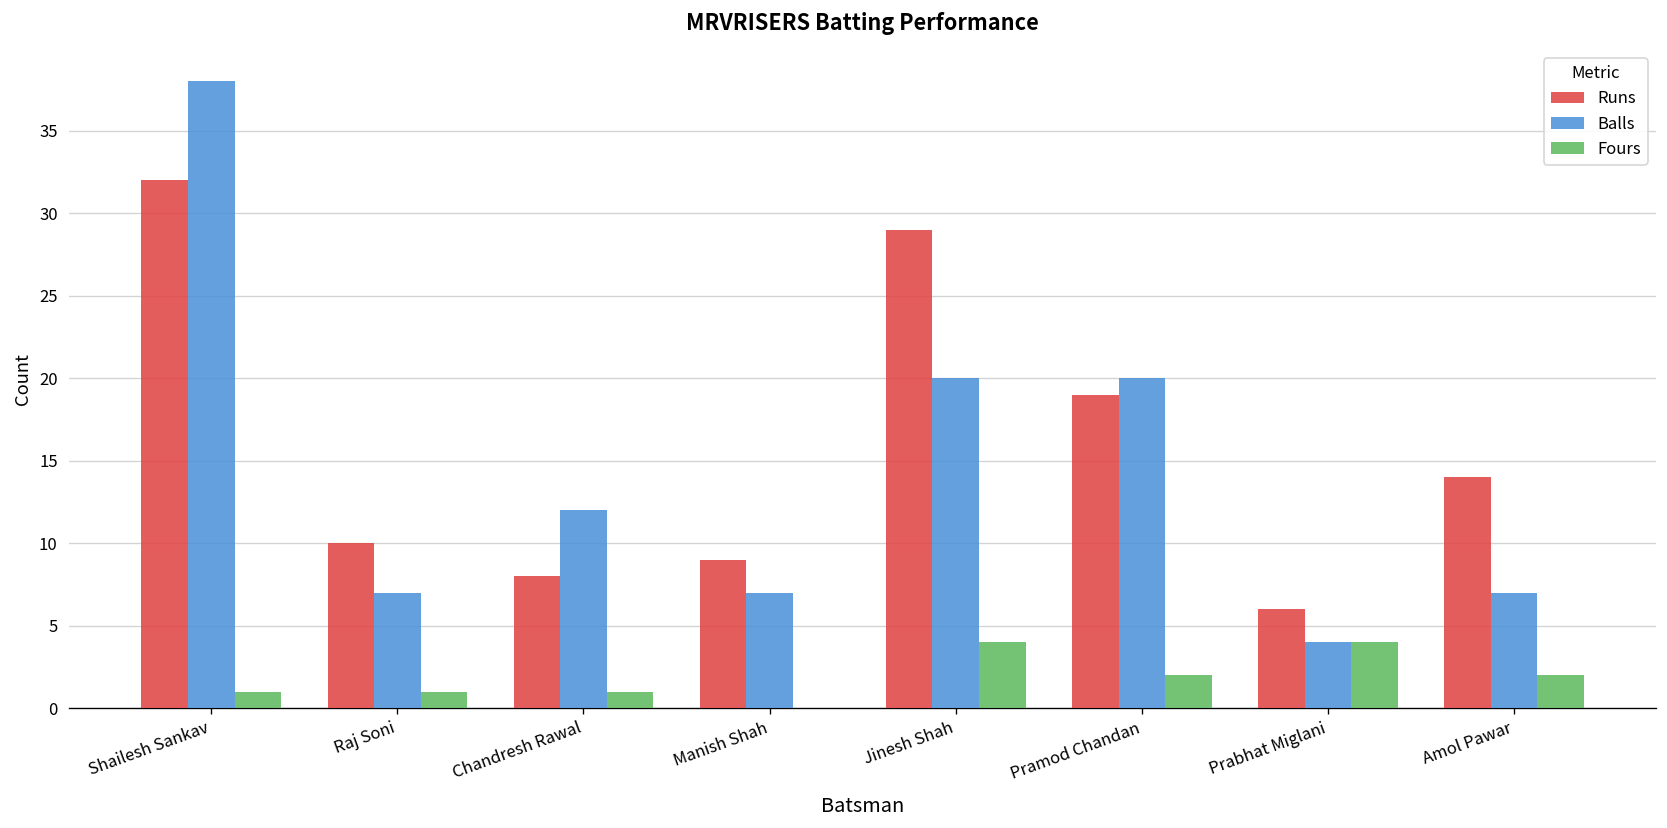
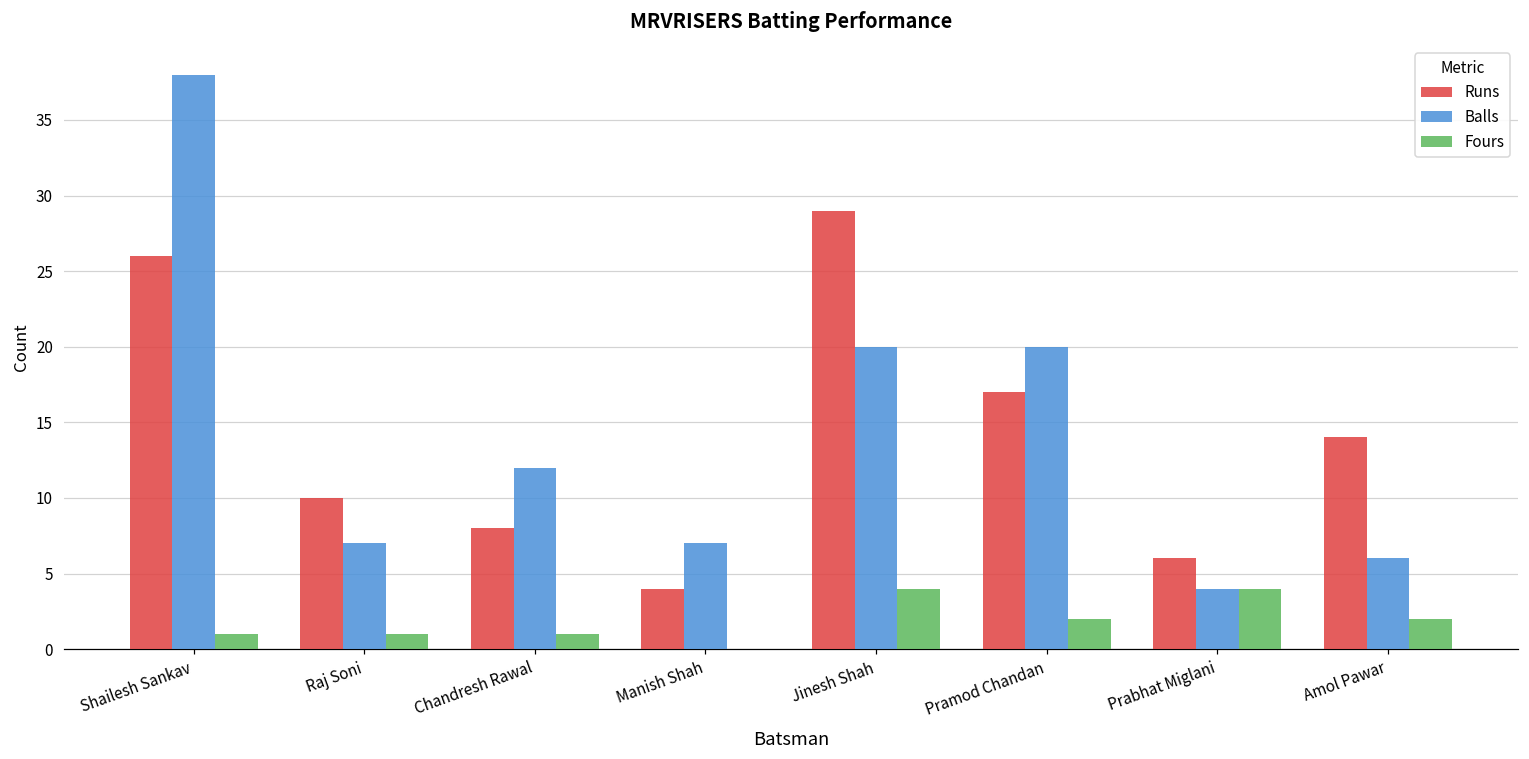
  {
    "Runs": {
-     "Shailesh Sankav": 32,
+     "Shailesh Sankav": 26,
      "Raj Soni": 10,
      "Chandresh Rawal": 8,
-     "Manish Shah": 9,
+     "Manish Shah": 4,
      "Jinesh Shah": 29,
-     "Pramod Chandan": 19,
+     "Pramod Chandan": 17,
      "Prabhat Miglani": 6,
      "Amol Pawar": 14
    },
    "Balls": {
      "Shailesh Sankav": 38,
      "Raj Soni": 7,
      "Chandresh Rawal": 12,
      "Manish Shah": 7,
      "Jinesh Shah": 20,
      "Pramod Chandan": 20,
      "Prabhat Miglani": 4,
-     "Amol Pawar": 7
+     "Amol Pawar": 6
    },
    "Fours": {
      "Shailesh Sankav": 1,
      "Raj Soni": 1,
      "Chandresh Rawal": 1,
      "Manish Shah": 0,
      "Jinesh Shah": 4,
      "Pramod Chandan": 2,
      "Prabhat Miglani": 4,
      "Amol Pawar": 2
    }
  }
